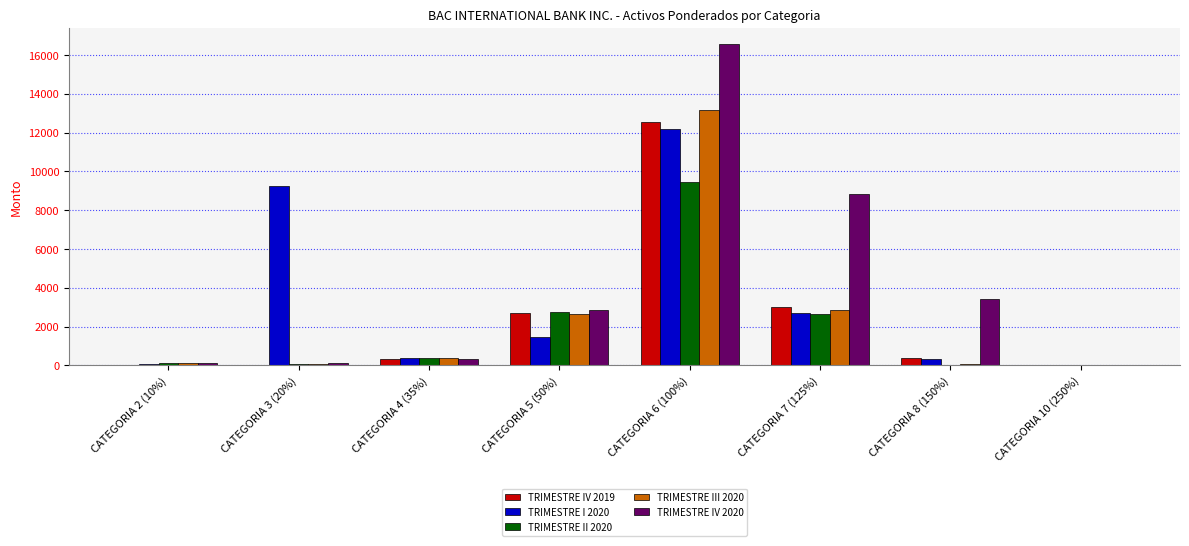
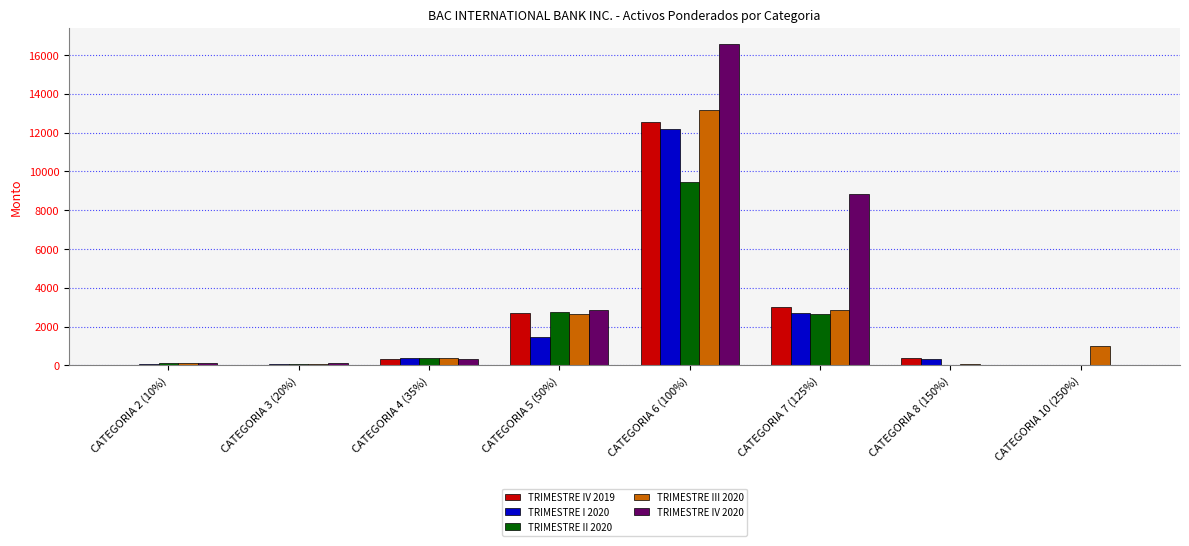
  {
    "TRIMESTRE IV 2019": {
      "CATEGORIA 4 (35%)": 300,
      "CATEGORIA 5 (50%)": 2700,
      "CATEGORIA 6 (100%)": 12600,
      "CATEGORIA 7 (125%)": 3000,
      "CATEGORIA 8 (150%)": 400
    },
    "TRIMESTRE I 2020": {
-     "CATEGORIA 3 (20%)": 9300,
+     "CATEGORIA 3 (20%)": 100,
      "CATEGORIA 4 (35%)": 400,
      "CATEGORIA 5 (50%)": 1500,
      "CATEGORIA 6 (100%)": 12200,
      "CATEGORIA 7 (125%)": 2700,
      "CATEGORIA 8 (150%)": 300
    },
    "TRIMESTRE II 2020": {
      "CATEGORIA 4 (35%)": 400,
      "CATEGORIA 5 (50%)": 2700,
      "CATEGORIA 6 (100%)": 9500,
      "CATEGORIA 7 (125%)": 2600
    },
    "TRIMESTRE III 2020": {
      "CATEGORIA 4 (35%)": 400,
      "CATEGORIA 5 (50%)": 2600,
      "CATEGORIA 6 (100%)": 13200,
      "CATEGORIA 7 (125%)": 2900,
-     "CATEGORIA 10 (250%)": 0
+     "CATEGORIA 10 (250%)": 1000
    },
    "TRIMESTRE IV 2020": {
      "CATEGORIA 4 (35%)": 400,
      "CATEGORIA 5 (50%)": 2800,
      "CATEGORIA 6 (100%)": 16600,
      "CATEGORIA 7 (125%)": 8800,
-     "CATEGORIA 8 (150%)": 3400
+     "CATEGORIA 8 (150%)": 0
    }
  }
